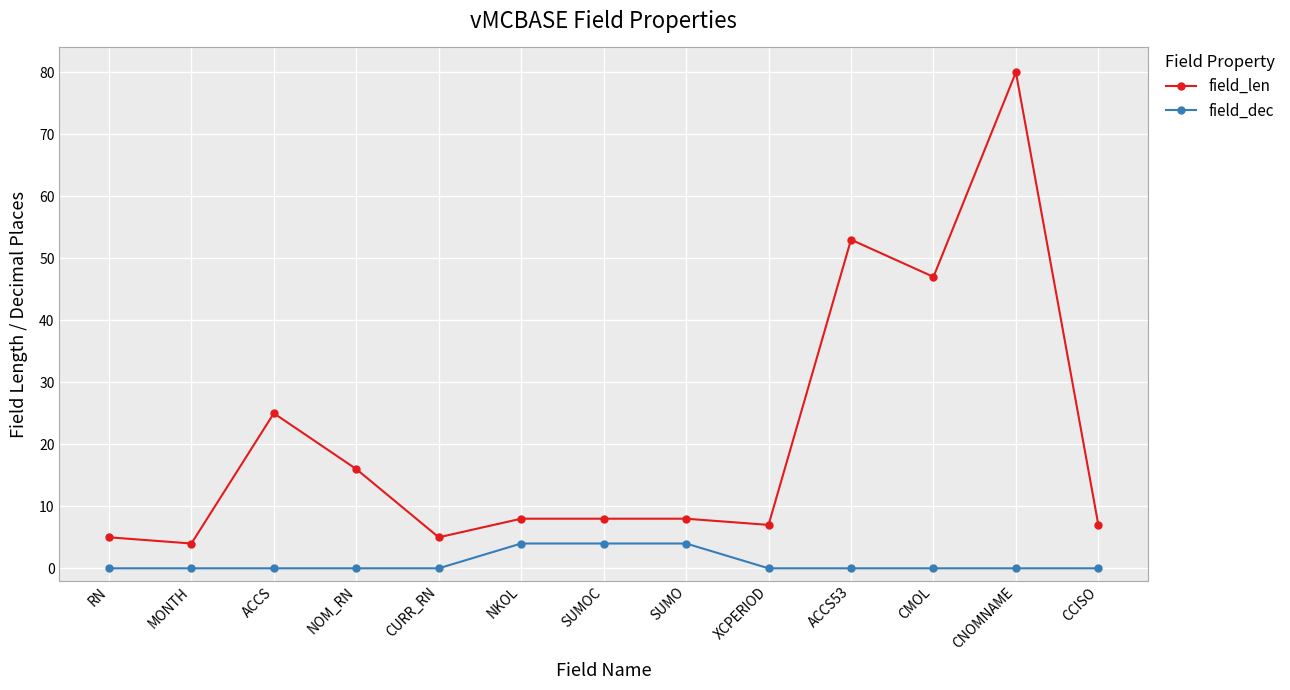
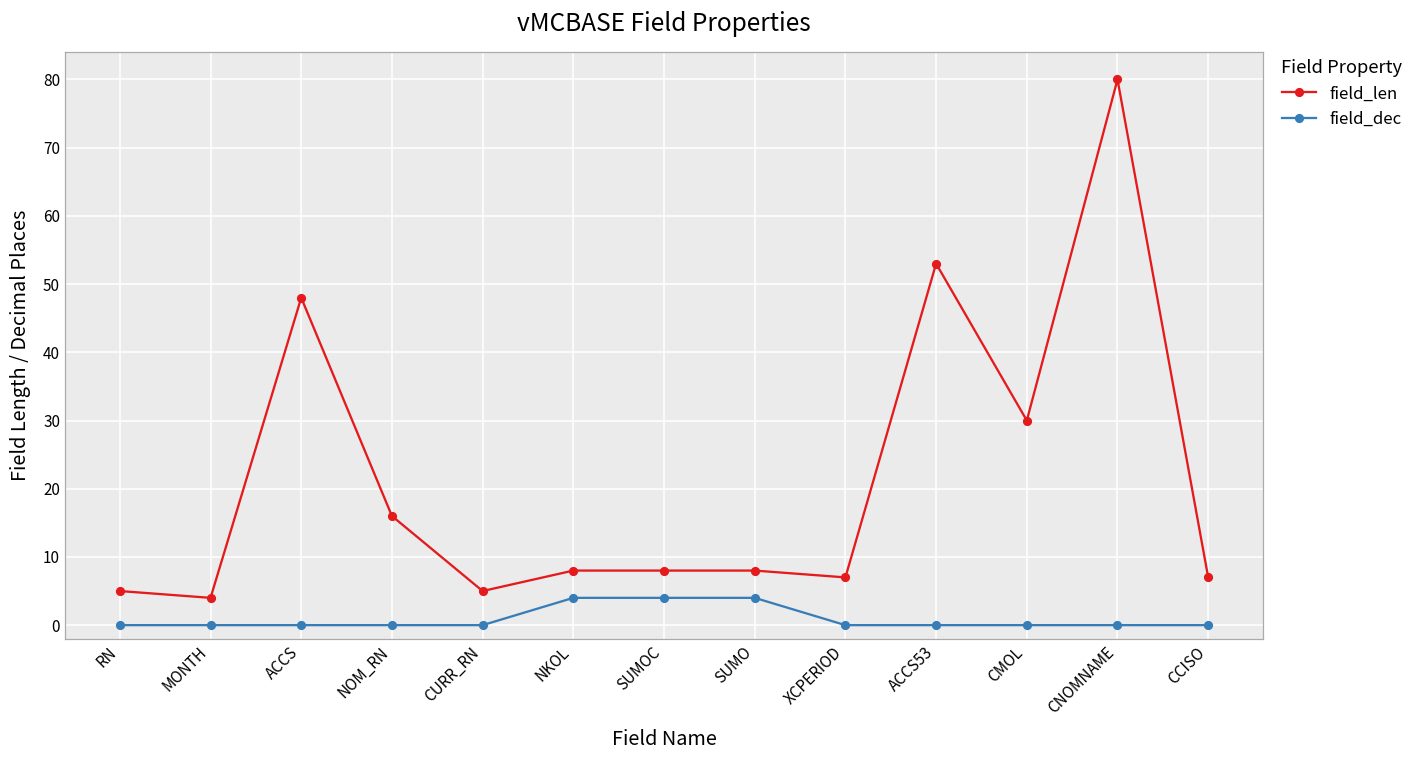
  {
    "field_len": {
      "RN": 5,
      "MONTH": 4,
-     "ACCS": 25,
+     "ACCS": 48,
      "NOM_RN": 16,
      "CURR_RN": 5,
      "NKOL": 8,
      "SUMOC": 8,
      "SUMO": 8,
      "XCPERIOD": 7,
      "ACCS53": 53,
-     "CMOL": 47,
+     "CMOL": 30,
      "CNOMNAME": 80,
      "CCISO": 7
    },
    "field_dec": {
      "RN": 0,
      "MONTH": 0,
      "ACCS": 0,
      "NOM_RN": 0,
      "CURR_RN": 0,
      "NKOL": 4,
      "SUMOC": 4,
      "SUMO": 4,
      "XCPERIOD": 0,
      "ACCS53": 0,
      "CMOL": 0,
      "CNOMNAME": 0,
      "CCISO": 0
    }
  }
